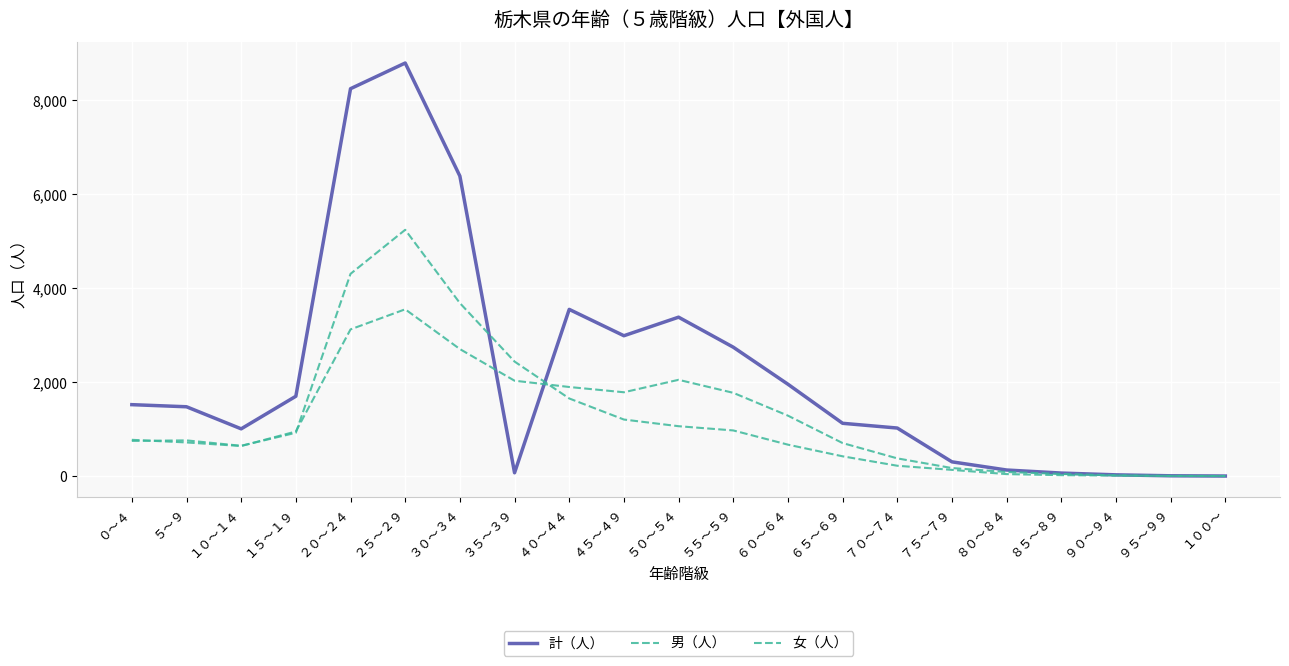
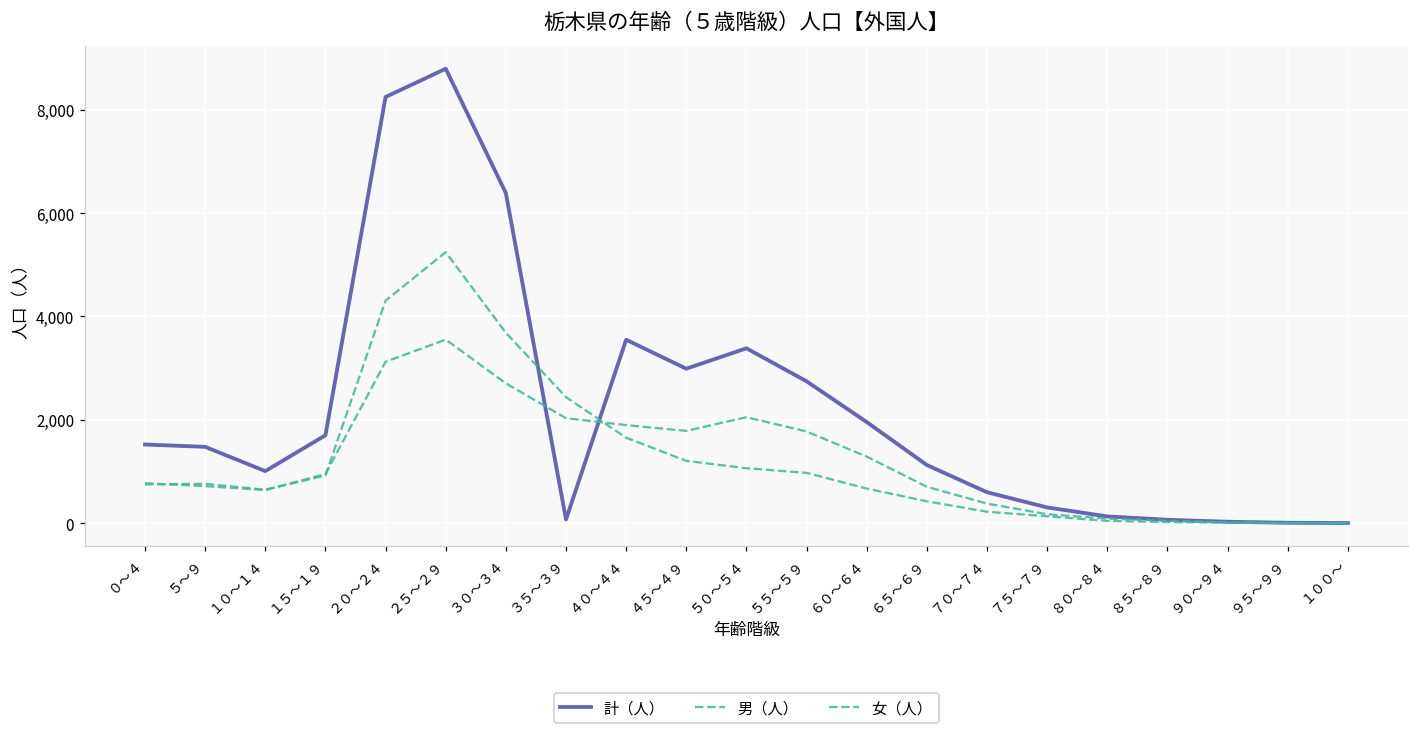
  {
    "計（人）": {
      "０～４": "1,500",
      "５～９": "1,500",
      "１０～１４": "1,000",
      "１５～１９": "1,700",
      "２０～２４": "8,300",
      "２５～２９": "8,800",
      "３０～３４": "6,400",
      "３５～３９": "100",
      "４０～４４": "3,600",
      "４５～４９": "3,000",
      "５０～５４": "3,400",
      "５５～５９": "2,700",
      "６０～６４": "2,000",
      "６５～６９": "1,100",
-     "７０～７４": "1,000",
+     "７０～７４": "600",
      "７５～７９": "300"
    }
  }
